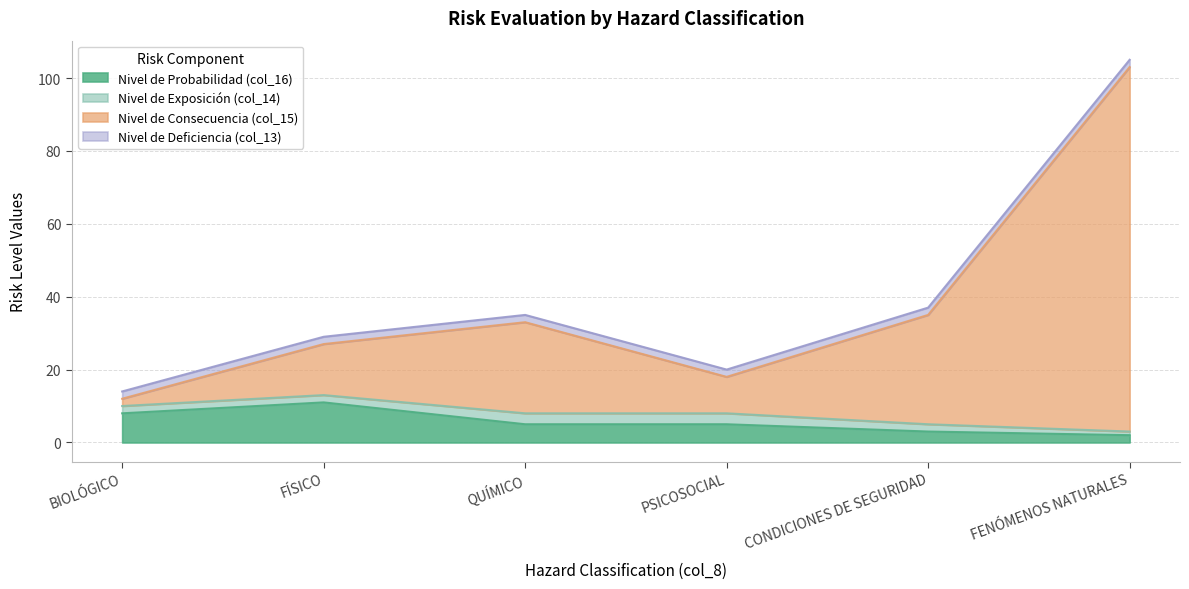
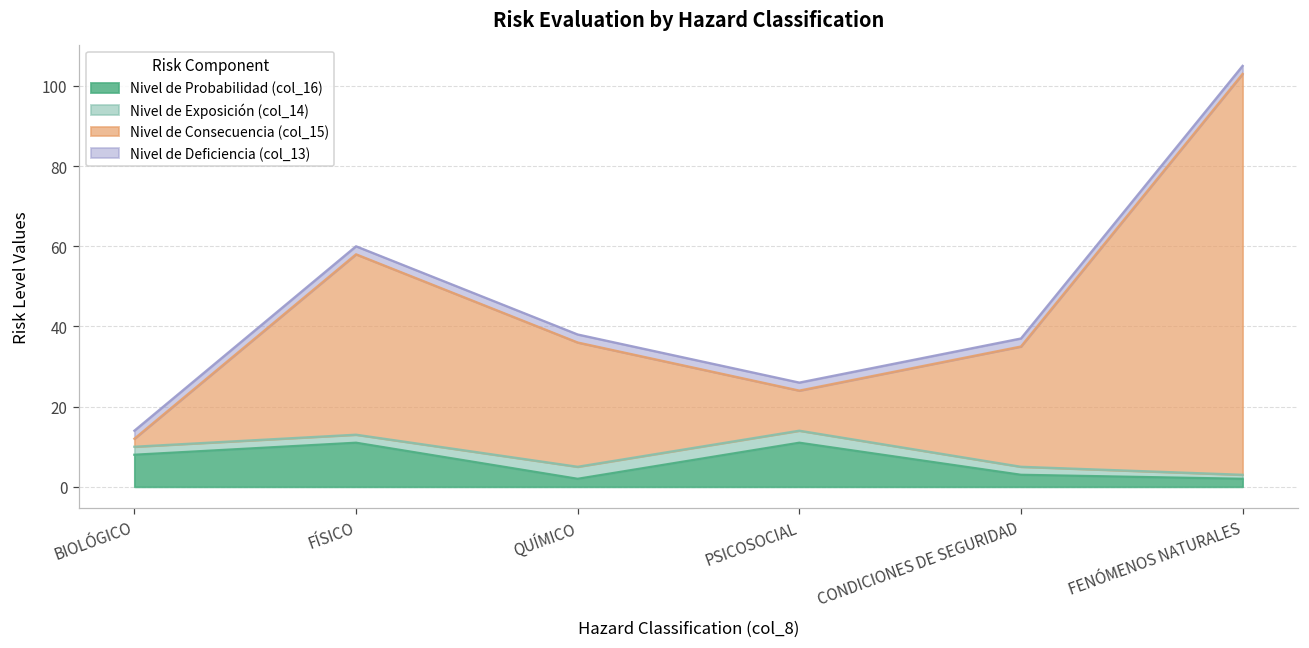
  {
    "Nivel de Probabilidad (col_16)": {
      "BIOLÓGICO": 8,
      "FÍSICO": 11,
-     "QUÍMICO": 5,
-     "PSICOSOCIAL": 5,
+     "QUÍMICO": 2,
+     "PSICOSOCIAL": 11,
      "CONDICIONES DE SEGURIDAD": 3,
      "FENÓMENOS NATURALES": 2
    },
    "Nivel de Consecuencia (col_15)": {
      "BIOLÓGICO": 2,
-     "FÍSICO": 14,
-     "QUÍMICO": 25,
+     "FÍSICO": 45,
+     "QUÍMICO": 31,
      "PSICOSOCIAL": 10,
      "CONDICIONES DE SEGURIDAD": 30,
      "FENÓMENOS NATURALES": 100
    }
  }
